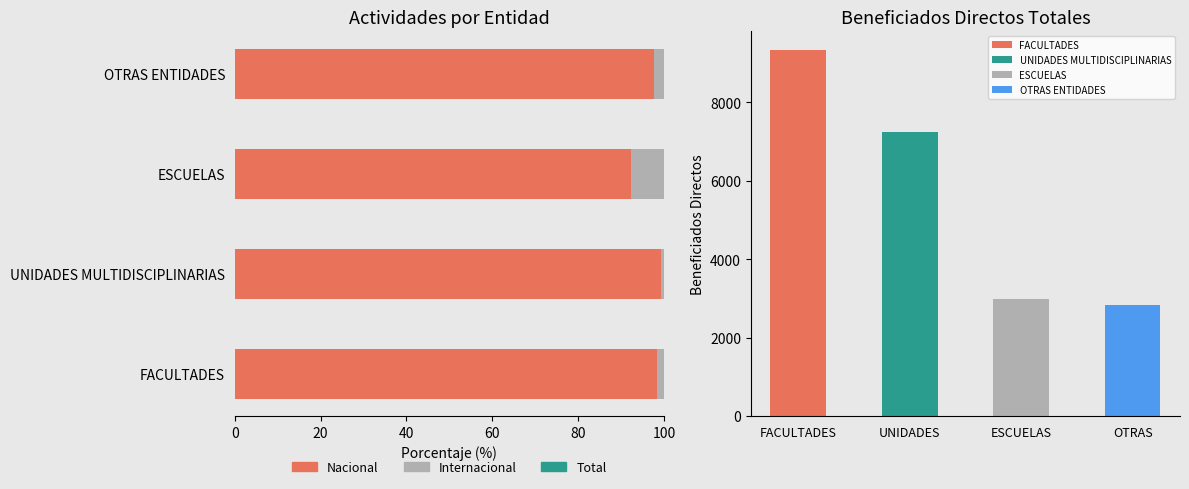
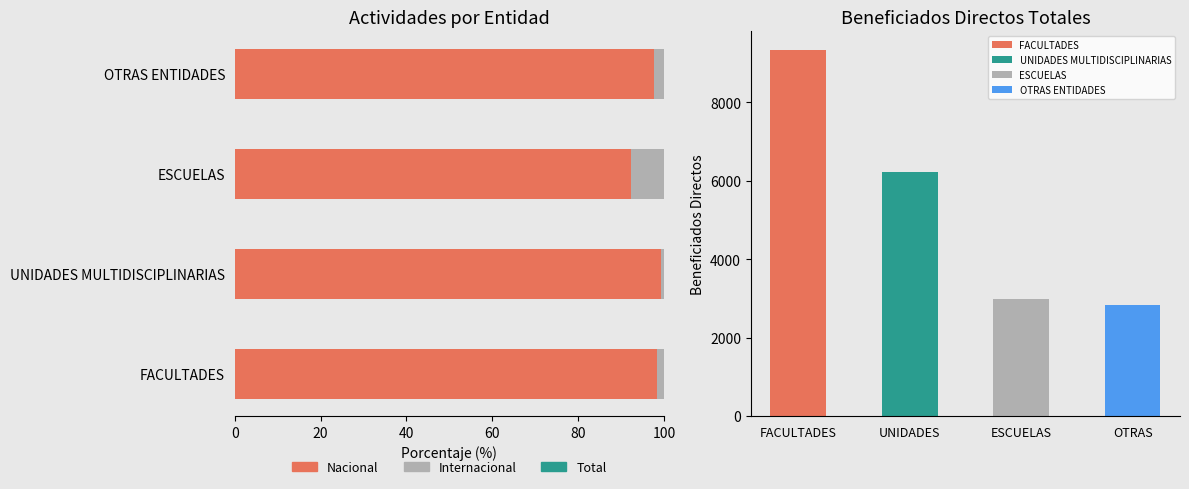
  {
    "Actividades por Entidad": {
      "Nacional": {
        "OTRAS ENTIDADES": 98,
        "ESCUELAS": 92,
        "UNIDADES MULTIDISCIPLINARIAS": 99,
        "FACULTADES": 98
      }
    },
    "Beneficiados Directos Totales": {
      "FACULTADES": 9300,
-     "UNIDADES": 7300,
+     "UNIDADES": 6200,
      "ESCUELAS": 3000,
      "OTRAS": 2800
    }
  }
